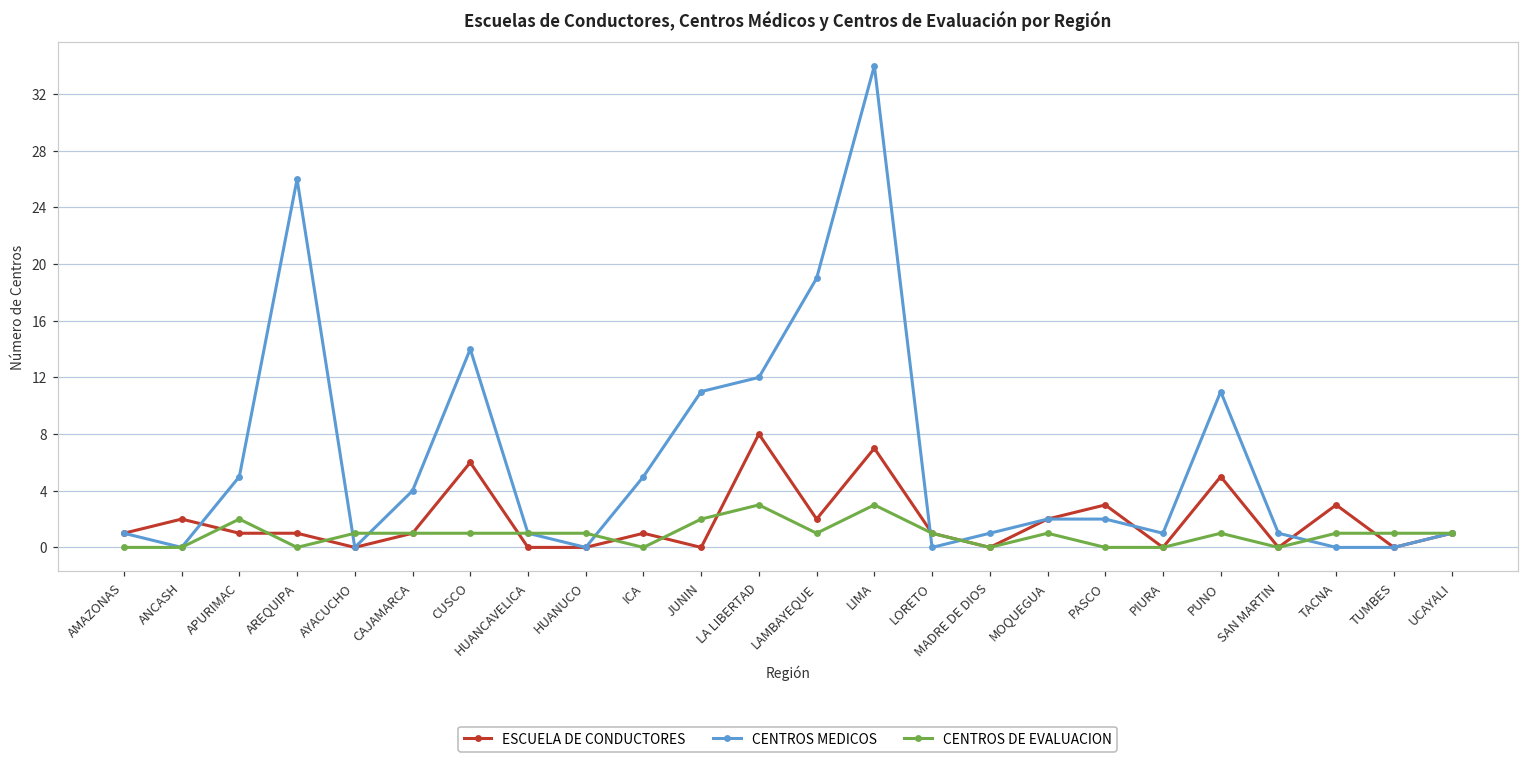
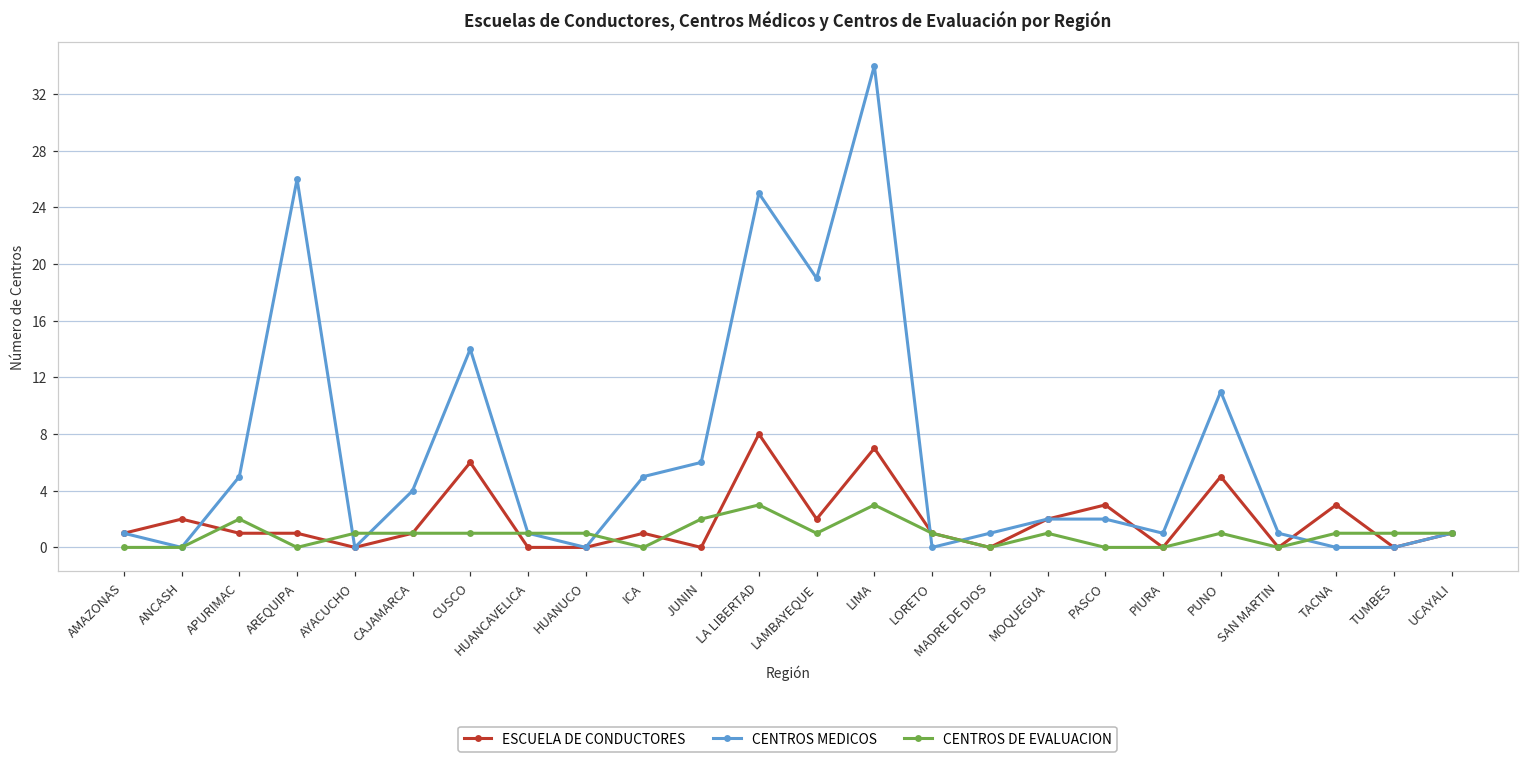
  {
    "ESCUELA DE CONDUCTORES": {
      "ANCASH": 2,
      "APURIMAC": 1,
      "AREQUIPA": 1,
      "CUSCO": 6,
      "HUANCAVELICA": 0,
      "ICA": 1,
      "JUNIN": 0,
      "LA LIBERTAD": 8,
      "LAMBAYEQUE": 2,
      "LIMA": 7,
      "PASCO": 3,
      "PUNO": 5,
      "TACNA": 3
    },
    "CENTROS MEDICOS": {
      "APURIMAC": 5,
      "AREQUIPA": 26,
      "CAJAMARCA": 4,
      "CUSCO": 14,
      "ICA": 5,
-     "JUNIN": 11,
-     "LA LIBERTAD": 12,
+     "JUNIN": 6,
+     "LA LIBERTAD": 25,
      "LAMBAYEQUE": 19,
      "LIMA": 34,
      "LORETO": 0,
      "MADRE DE DIOS": 1,
      "PASCO": 2,
      "PIURA": 1,
      "PUNO": 11,
      "SAN MARTIN": 1,
      "TACNA": 0
    },
    "CENTROS DE EVALUACION": {
      "AMAZONAS": 0,
      "APURIMAC": 2,
      "AREQUIPA": 0,
      "AYACUCHO": 1,
      "CUSCO": 1,
      "HUANUCO": 1,
      "ICA": 0,
      "JUNIN": 2,
      "LA LIBERTAD": 3,
      "LAMBAYEQUE": 1,
      "LIMA": 3,
      "MOQUEGUA": 1,
      "PASCO": 0,
      "PUNO": 1,
      "TACNA": 1,
      "TUMBES": 1
    }
  }
